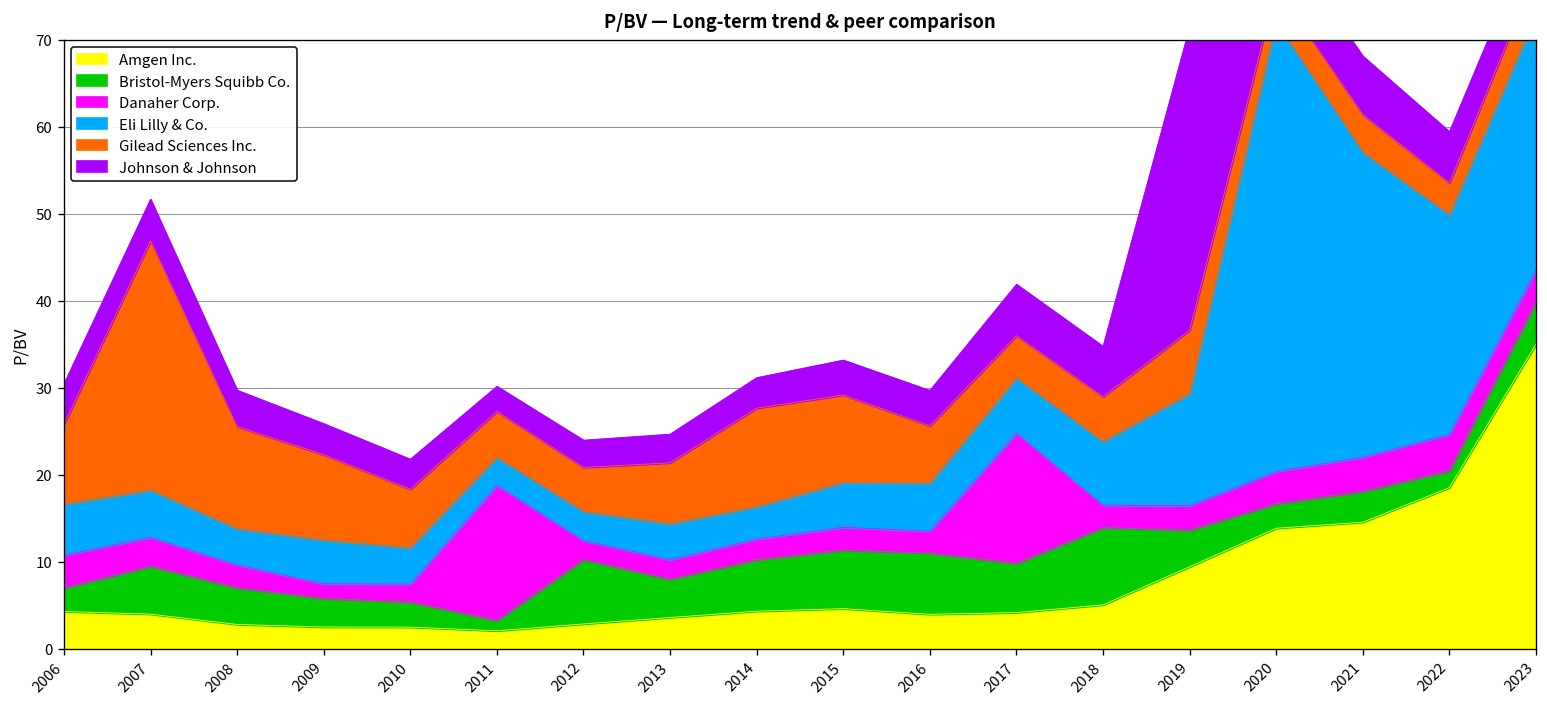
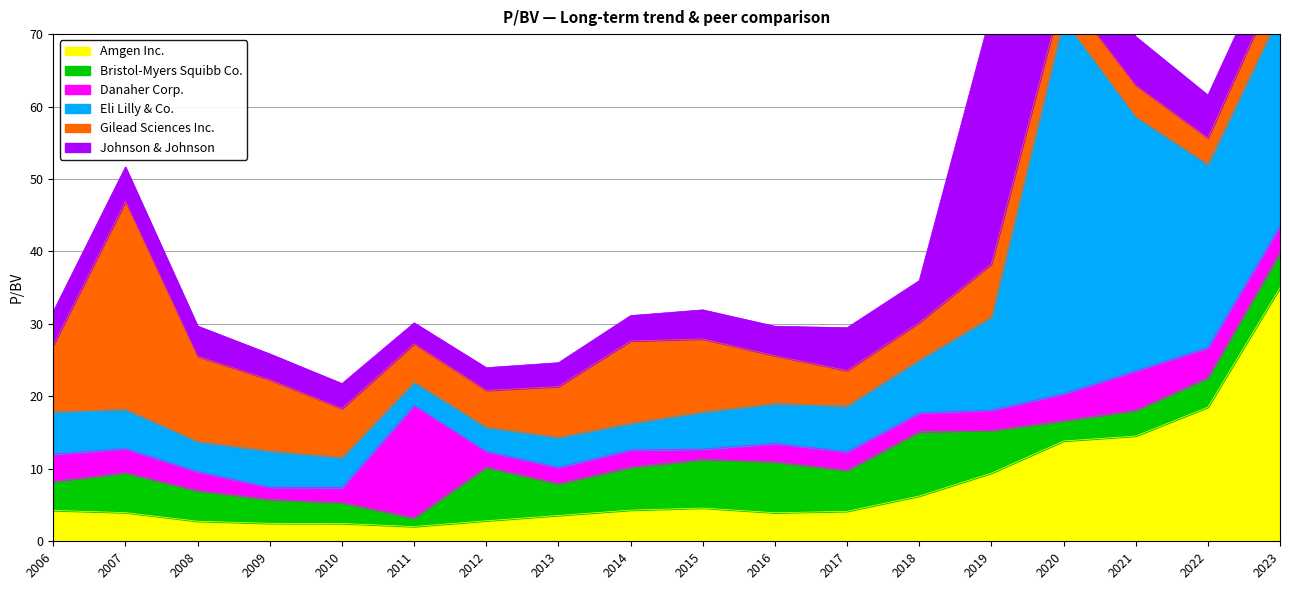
  {
    "Amgen Inc.": {
      "2006": 4,
      "2007": 4,
      "2008": 3,
      "2009": 2,
      "2010": 2,
      "2011": 2,
      "2012": 3,
      "2013": 4,
      "2014": 4,
      "2015": 5,
      "2016": 4,
      "2017": 4,
-     "2018": 5,
+     "2018": 6,
      "2019": 9,
      "2020": 14,
      "2021": 15,
      "2022": 19,
      "2023": 35
    },
    "Bristol-Myers Squibb Co.": {
-     "2006": 3,
+     "2006": 4,
      "2007": 9,
      "2008": 7,
      "2009": 6,
      "2010": 5,
      "2011": 3,
      "2012": 10,
      "2013": 8,
      "2014": 10,
      "2015": 11,
      "2016": 11,
      "2017": 10,
-     "2019": 4,
+     "2019": 6,
      "2020": 17,
      "2021": 18,
-     "2022": 2,
+     "2022": 4,
      "2023": 40
    },
    "Danaher Corp.": {
      "2007": 13,
      "2008": 10,
      "2009": 7,
      "2010": 7,
      "2011": 19,
      "2012": 12,
      "2013": 10,
      "2014": 13,
-     "2015": 3,
+     "2015": 1,
      "2016": 14,
-     "2017": 15,
+     "2017": 3,
      "2020": 20,
-     "2021": 4,
+     "2021": 5,
      "2023": 44
    },
    "Eli Lilly & Co.": {
      "2007": 18,
      "2008": 14,
      "2009": 12,
      "2010": 12,
      "2011": 22,
      "2012": 16,
      "2013": 14,
      "2014": 16,
      "2016": 19
    },
    "Gilead Sciences Inc.": {
      "2007": 47,
      "2008": 26,
      "2009": 22,
      "2010": 18,
      "2011": 27,
      "2012": 21,
      "2013": 21,
      "2014": 28,
      "2016": 26
    },
    "Johnson & Johnson": {
      "2006": 5,
      "2007": 5,
      "2008": 4,
      "2009": 4,
      "2010": 3,
      "2011": 3,
      "2012": 3,
      "2013": 3,
      "2014": 4,
      "2015": 4,
      "2016": 4,
      "2017": 6,
      "2018": 6,
      "2021": 7,
      "2022": 6
    }
  }
